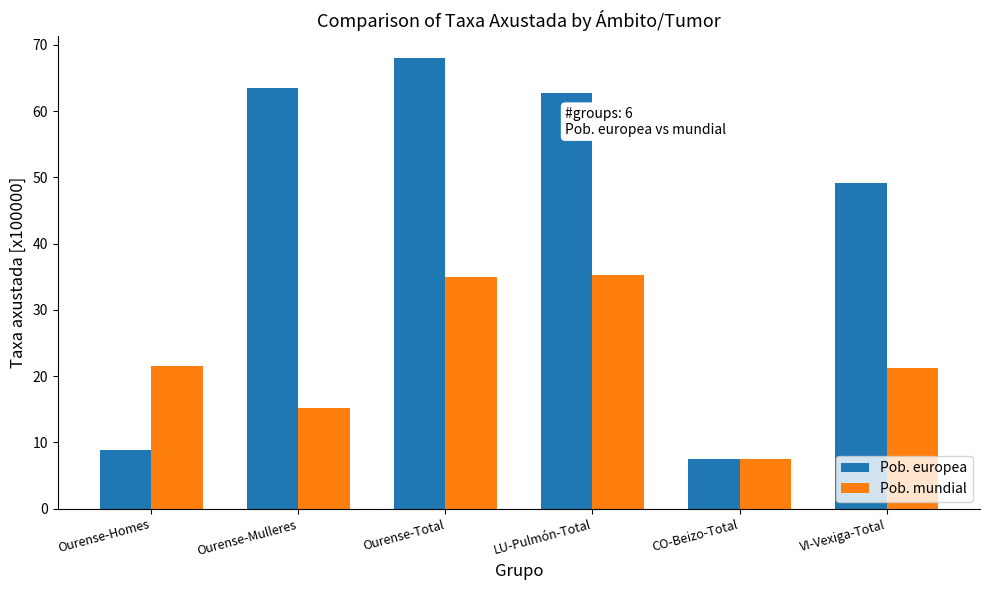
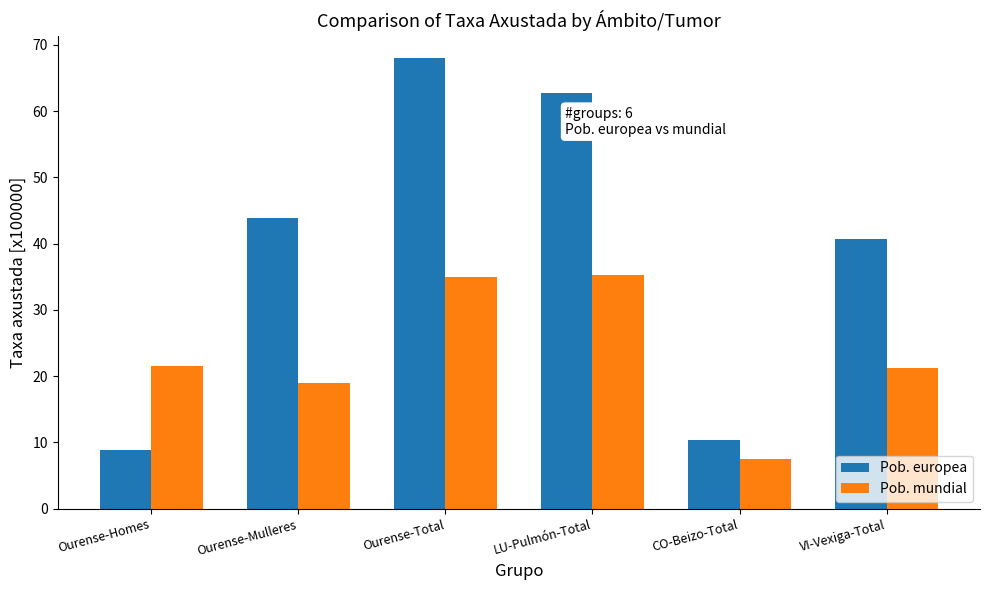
  {
    "Pob. europea": {
      "Ourense-Homes": 9,
-     "Ourense-Mulleres": 64,
+     "Ourense-Mulleres": 44,
      "Ourense-Total": 68,
-     "CO-Beizo-Total": 8,
-     "VI-Vexiga-Total": 49
+     "CO-Beizo-Total": 10,
+     "VI-Vexiga-Total": 41
    },
    "Pob. mundial": {
      "Ourense-Homes": 22,
-     "Ourense-Mulleres": 15,
+     "Ourense-Mulleres": 19,
      "Ourense-Total": 35,
      "LU-Pulmón-Total": 35,
      "CO-Beizo-Total": 8,
      "VI-Vexiga-Total": 21
    }
  }
